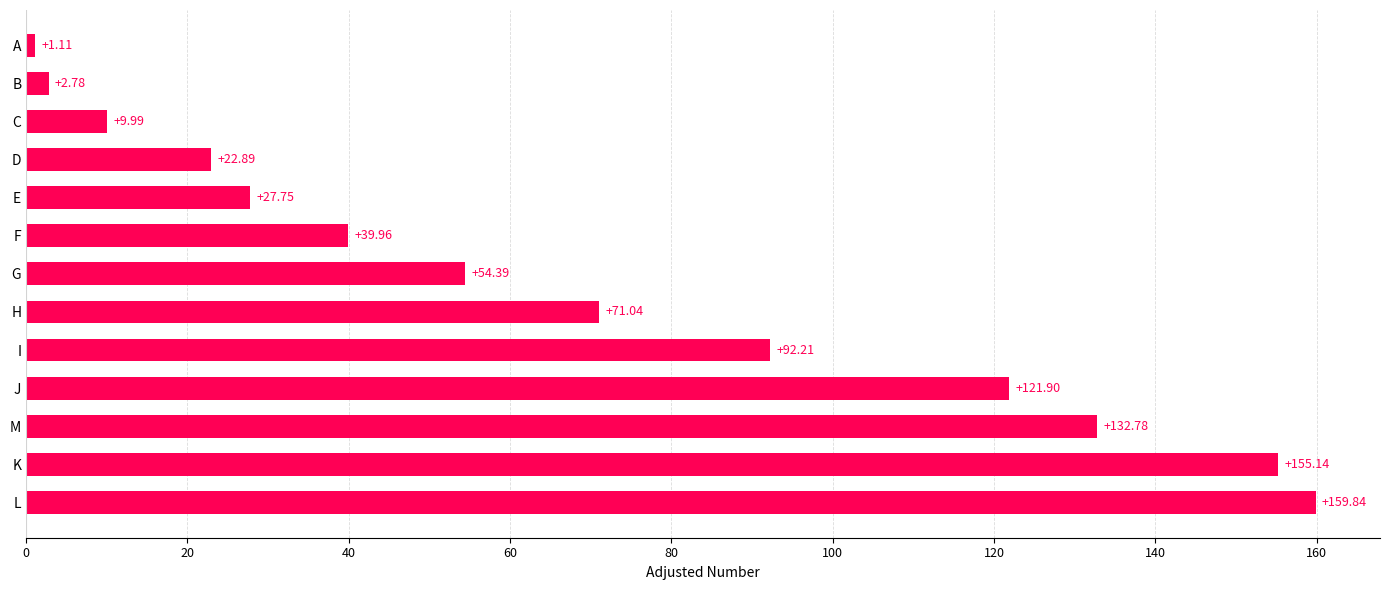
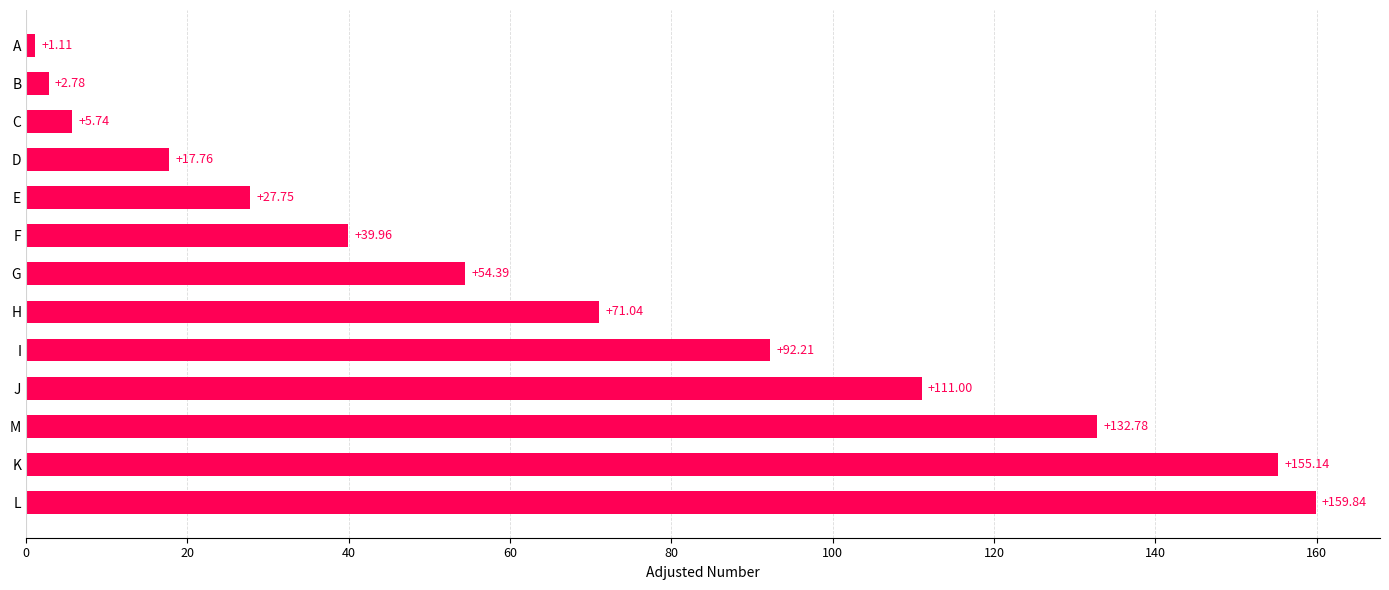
  {
    "A": "+1.11",
    "B": "+2.78",
-   "C": "+9.99",
-   "D": "+22.89",
+   "C": "+5.74",
+   "D": "+17.76",
    "E": "+27.75",
    "F": "+39.96",
    "G": "+54.39",
    "H": "+71.04",
    "I": "+92.21",
-   "J": "+121.90",
+   "J": "+111.00",
    "M": "+132.78",
    "K": "+155.14",
    "L": "+159.84"
  }
